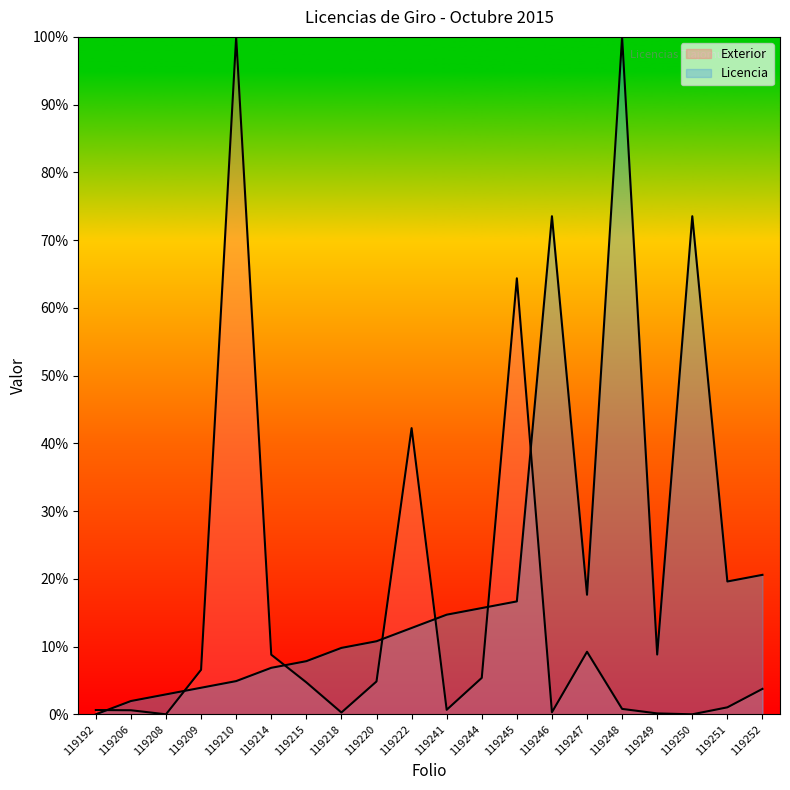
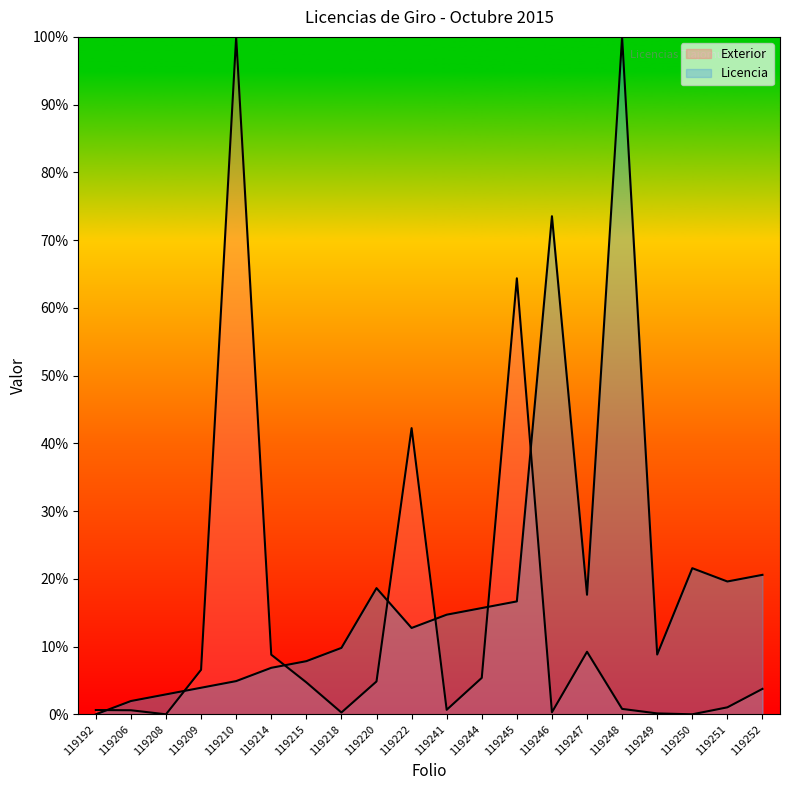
  {
    "Exterior": {
      "119192": "1%",
      "119206": "1%",
      "119208": "0%",
      "119209": "7%",
      "119210": "100%",
      "119214": "9%",
      "119215": "5%",
      "119218": "0%",
      "119220": "5%",
      "119222": "42%",
      "119241": "1%",
      "119244": "5%",
      "119245": "64%",
      "119246": "0%",
      "119247": "9%",
      "119248": "1%",
      "119249": "0%",
      "119250": "0%",
      "119251": "1%",
      "119252": "4%"
    },
    "Licencia": {
      "119192": "0%",
      "119206": "2%",
      "119208": "3%",
      "119209": "4%",
      "119210": "5%",
      "119214": "7%",
      "119215": "8%",
      "119218": "10%",
-     "119220": "11%",
+     "119220": "19%",
      "119222": "13%",
      "119241": "15%",
      "119244": "16%",
      "119245": "17%",
      "119246": "74%",
      "119247": "18%",
      "119249": "9%",
-     "119250": "74%",
+     "119250": "22%",
      "119251": "20%",
      "119252": "21%"
    }
  }
